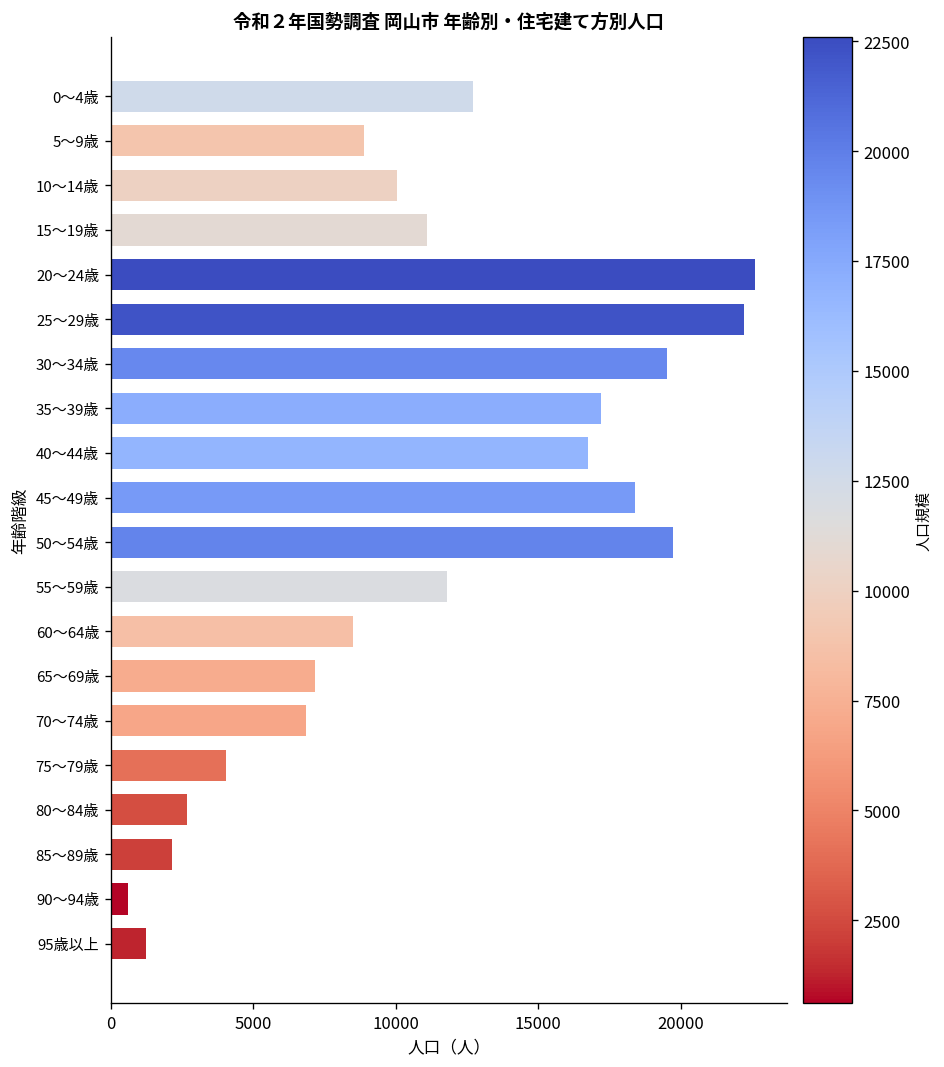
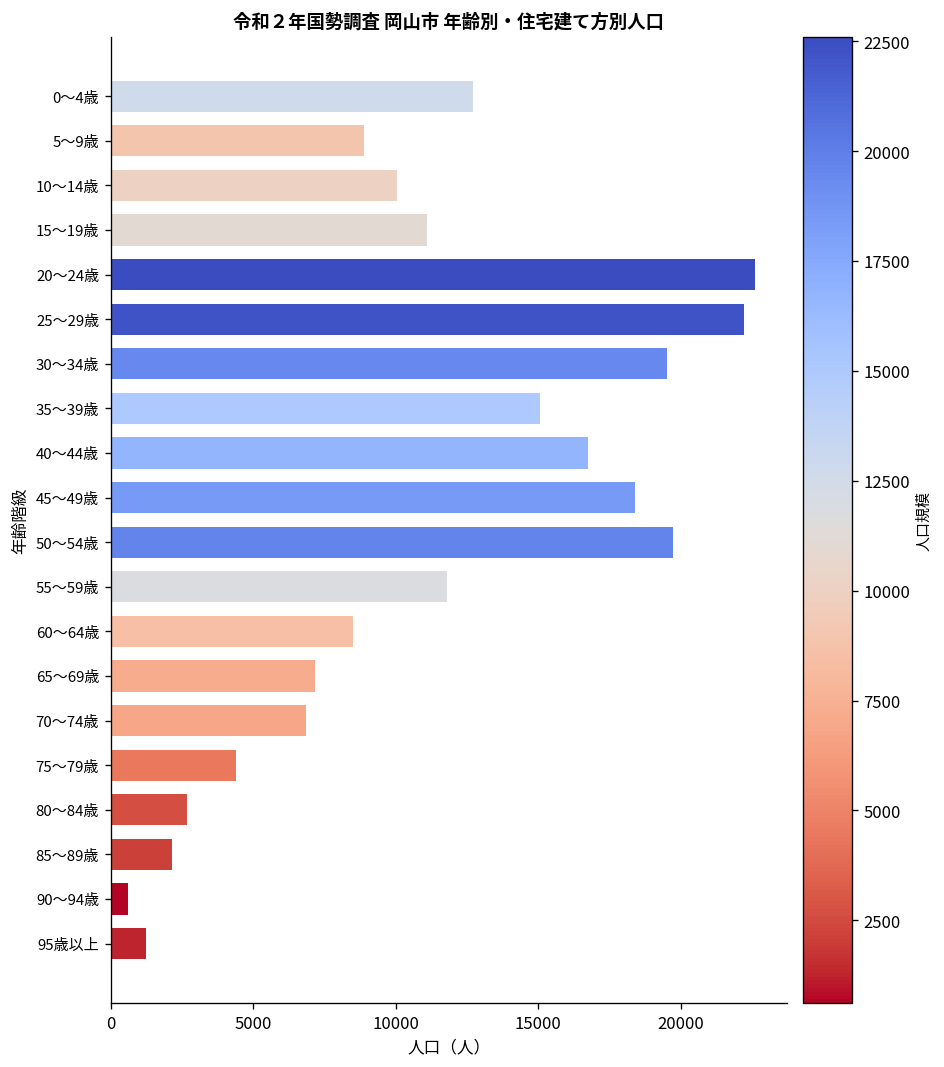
  {
    "0～4歳": 12700,
    "5～9歳": 8900,
    "10～14歳": 10000,
    "15～19歳": 11100,
    "20～24歳": 22600,
    "25～29歳": 22200,
    "30～34歳": 19500,
-   "35～39歳": 17200,
+   "35～39歳": 15100,
    "40～44歳": 16800,
    "45～49歳": 18400,
    "50～54歳": 19700,
    "55～59歳": 11800,
    "60～64歳": 8500,
    "65～69歳": 7200,
    "70～74歳": 6800,
-   "75～79歳": 4100,
+   "75～79歳": 4400,
    "80～84歳": 2700,
    "85～89歳": 2100,
    "90～94歳": 600,
    "95歳以上": 1200
  }
